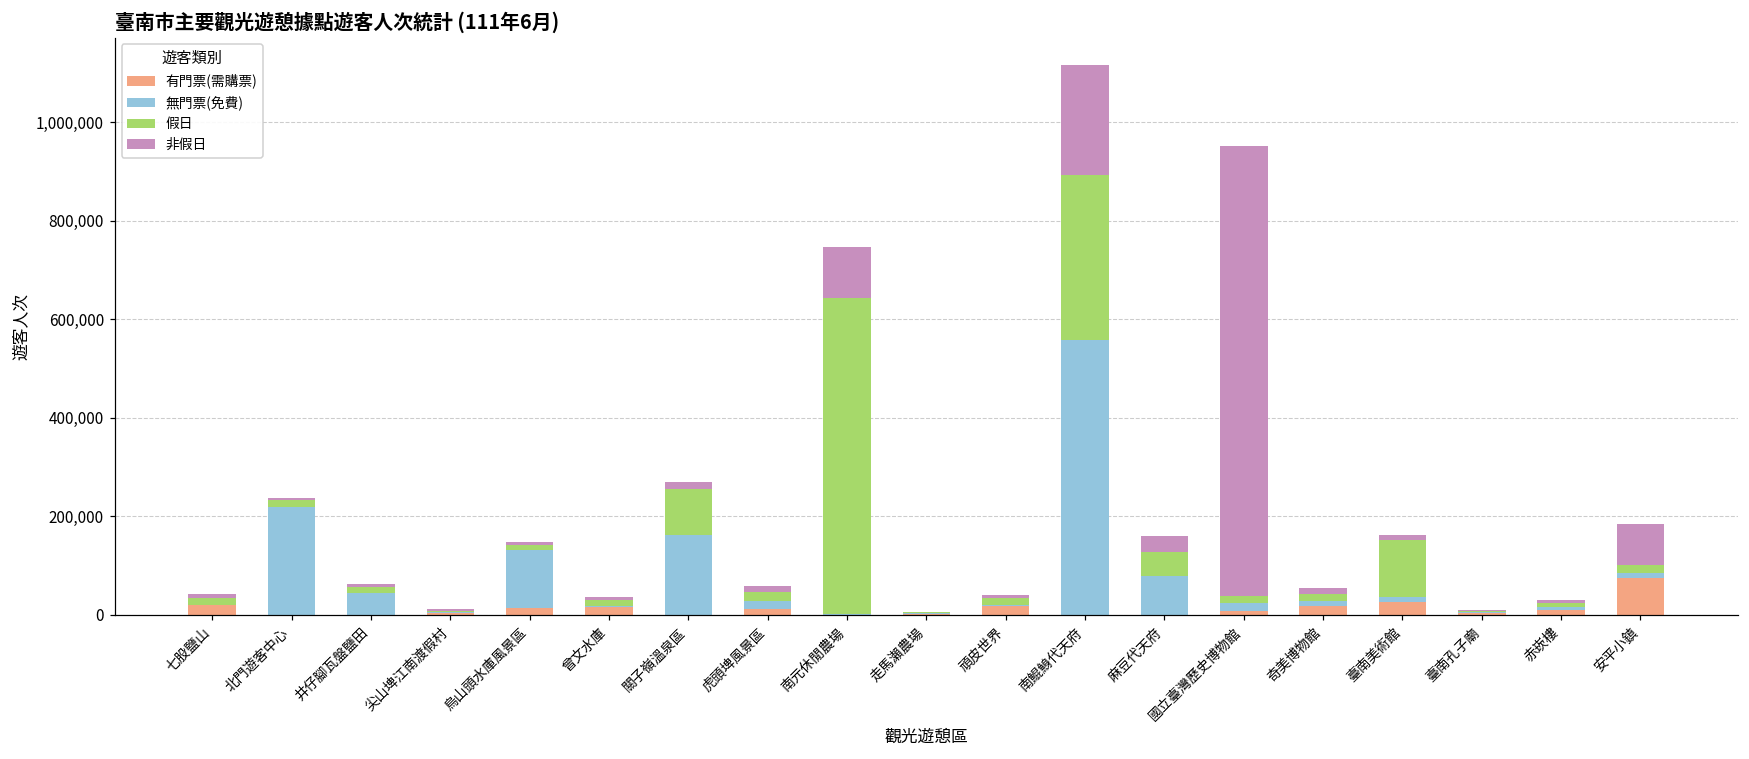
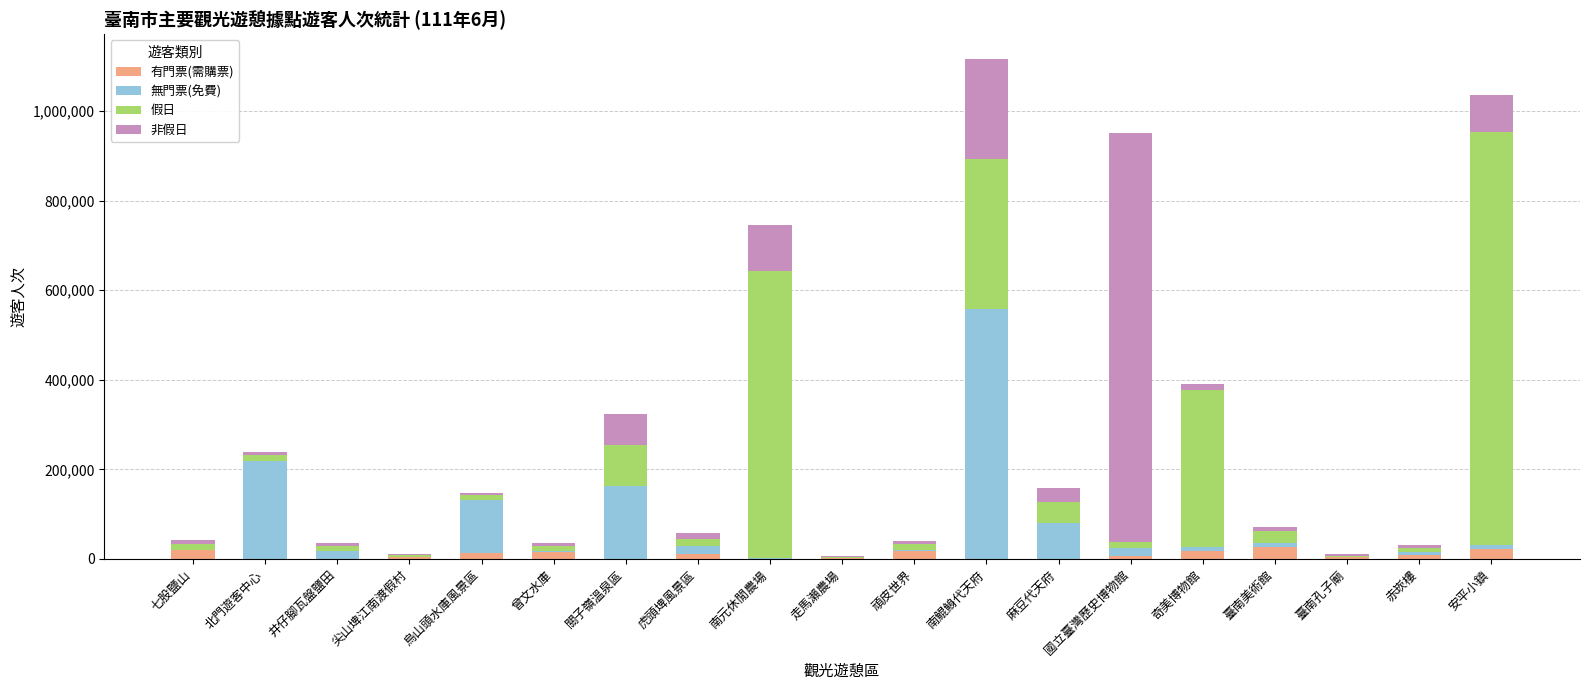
  {
    "有門票(需購票)": {
      "七股鹽山": "20,000",
      "北門遊客中心": "0",
      "井仔腳瓦盤鹽田": "0",
      "烏山頭水庫風景區": "10,000",
      "曾文水庫": "20,000",
      "關子嶺溫泉區": "0",
      "虎頭埤風景區": "10,000",
      "頑皮世界": "20,000",
      "南鯤鯓代天府": "0",
      "麻豆代天府": "0",
      "國立臺灣歷史博物館": "10,000",
      "奇美博物館": "20,000",
      "臺南美術館": "30,000",
      "赤崁樓": "10,000",
-     "安平小鎮": "70,000"
+     "安平小鎮": "20,000"
    },
    "無門票(免費)": {
      "北門遊客中心": "220,000",
-     "井仔腳瓦盤鹽田": "40,000",
+     "井仔腳瓦盤鹽田": "20,000",
      "烏山頭水庫風景區": "120,000",
      "關子嶺溫泉區": "160,000",
      "虎頭埤風景區": "20,000",
      "南鯤鯓代天府": "560,000",
      "麻豆代天府": "80,000",
      "國立臺灣歷史博物館": "20,000",
      "奇美博物館": "10,000",
      "臺南美術館": "10,000",
      "赤崁樓": "10,000",
      "安平小鎮": "10,000"
    },
    "假日": {
      "七股鹽山": "10,000",
      "北門遊客中心": "10,000",
      "井仔腳瓦盤鹽田": "10,000",
      "烏山頭水庫風景區": "10,000",
      "曾文水庫": "10,000",
      "關子嶺溫泉區": "90,000",
      "虎頭埤風景區": "20,000",
      "南元休閒農場": "640,000",
      "頑皮世界": "10,000",
      "南鯤鯓代天府": "330,000",
      "麻豆代天府": "50,000",
      "國立臺灣歷史博物館": "10,000",
-     "奇美博物館": "20,000",
-     "臺南美術館": "120,000",
+     "奇美博物館": "350,000",
+     "臺南美術館": "30,000",
      "赤崁樓": "10,000",
-     "安平小鎮": "20,000"
+     "安平小鎮": "920,000"
    },
    "非假日": {
      "七股鹽山": "10,000",
      "井仔腳瓦盤鹽田": "10,000",
      "曾文水庫": "10,000",
-     "關子嶺溫泉區": "10,000",
+     "關子嶺溫泉區": "70,000",
      "虎頭埤風景區": "10,000",
      "南元休閒農場": "100,000",
      "頑皮世界": "10,000",
      "南鯤鯓代天府": "220,000",
      "麻豆代天府": "30,000",
      "國立臺灣歷史博物館": "910,000",
      "奇美博物館": "10,000",
      "臺南美術館": "10,000",
      "赤崁樓": "10,000",
      "安平小鎮": "80,000"
    }
  }
